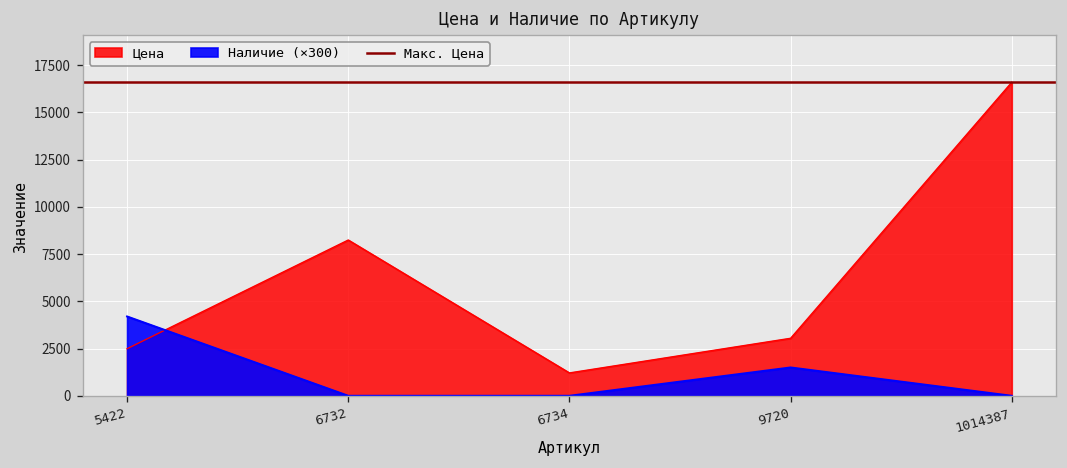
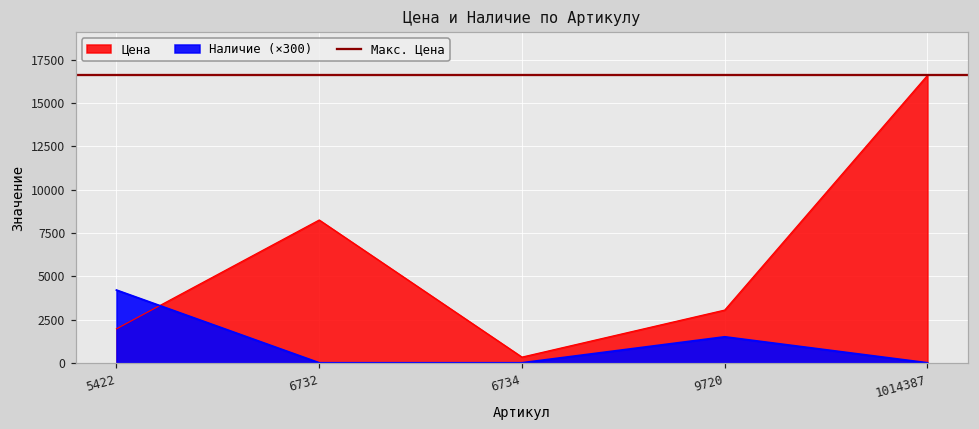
  {
    "Цена": {
-     "5422": 2500,
+     "5422": 2000,
      "6732": 8200,
-     "6734": 1200,
+     "6734": 300,
      "9720": 3000,
      "1014387": 16600
    },
    "Наличие (×300)": {
      "5422": 4200,
      "6732": 0,
      "6734": 0,
      "9720": 1500,
      "1014387": 0
    }
  }
